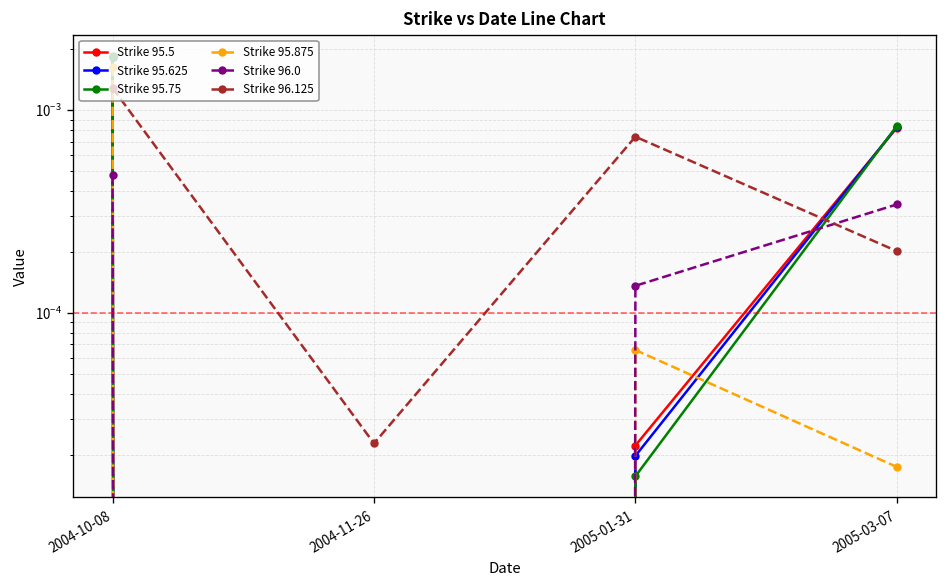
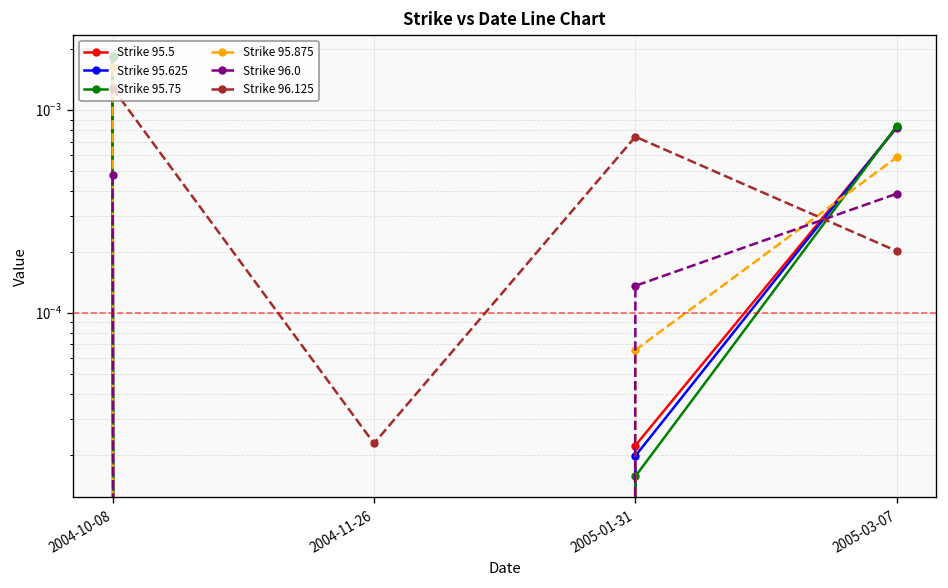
  {
    "Strike 95.5": {
      "2005-01-31": 0.000022
    },
    "Strike 95.625": {
      "2005-01-31": 0.000020
    },
    "Strike 95.75": {
      "2005-01-31": 0.000016
    },
    "Strike 95.875": {
      "2005-01-31": 0.000066,
-     "2005-03-07": 0.000017
+     "2005-03-07": 0.00059
    },
    "Strike 96.0": {
      "2004-10-08": 0.00048,
      "2005-01-31": 0.00014,
-     "2005-03-07": 0.00034
+     "2005-03-07": 0.00039
    },
    "Strike 96.125": {
      "2004-11-26": 0.000023,
      "2005-01-31": 0.0007,
      "2005-03-07": 0.00020
    }
  }
